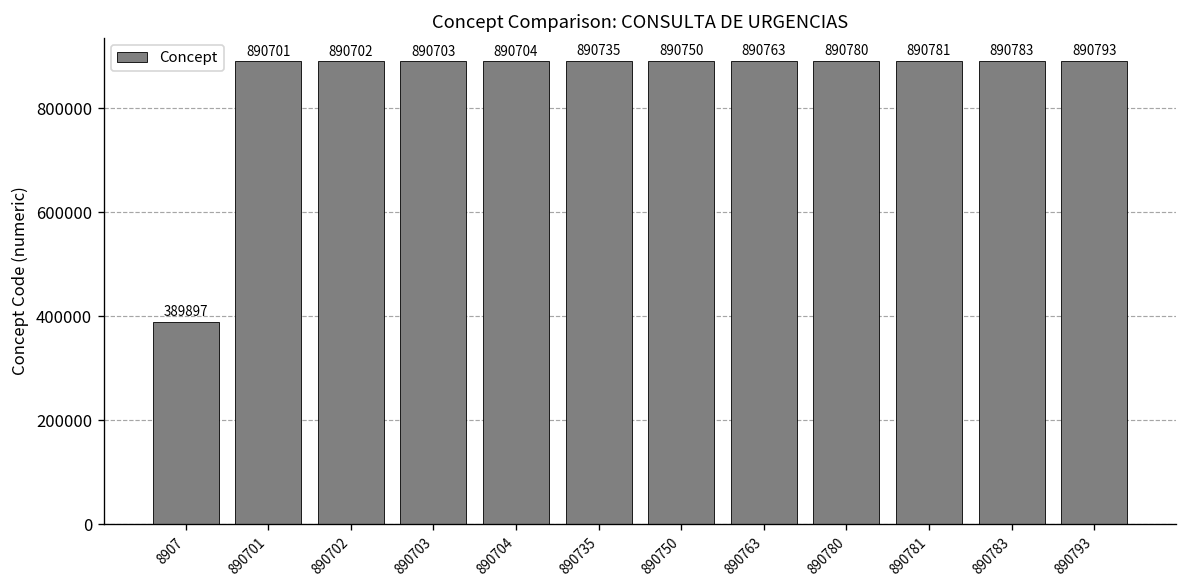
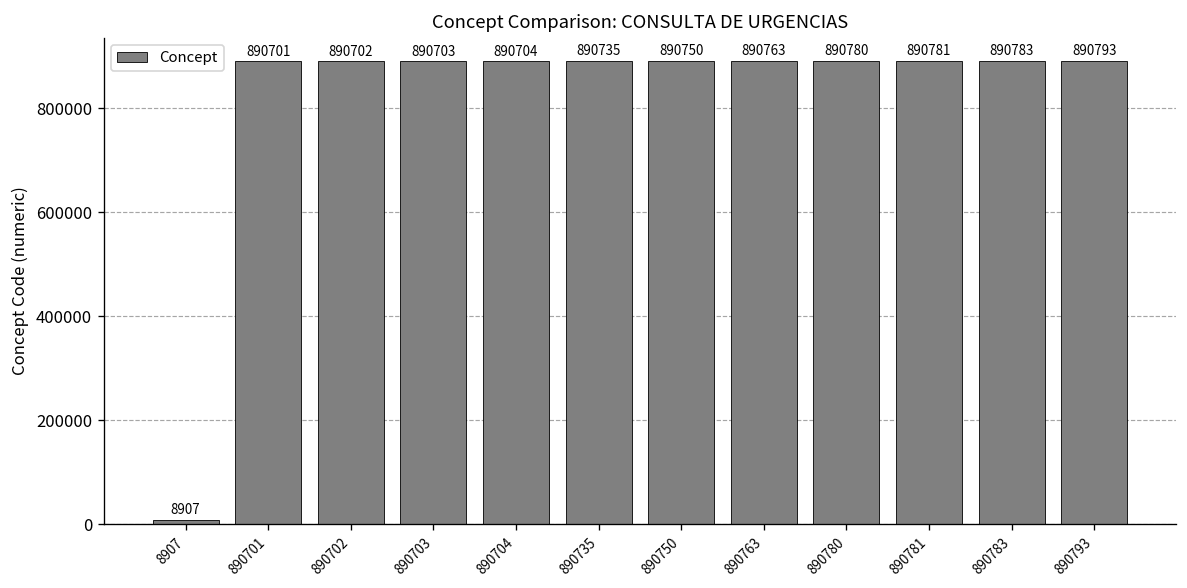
  {
-   "8907": 389897,
+   "8907": 8907,
    "890701": 890701,
    "890702": 890702,
    "890703": 890703,
    "890704": 890704,
    "890735": 890735,
    "890750": 890750,
    "890763": 890763,
    "890780": 890780,
    "890781": 890781,
    "890783": 890783,
    "890793": 890793
  }
